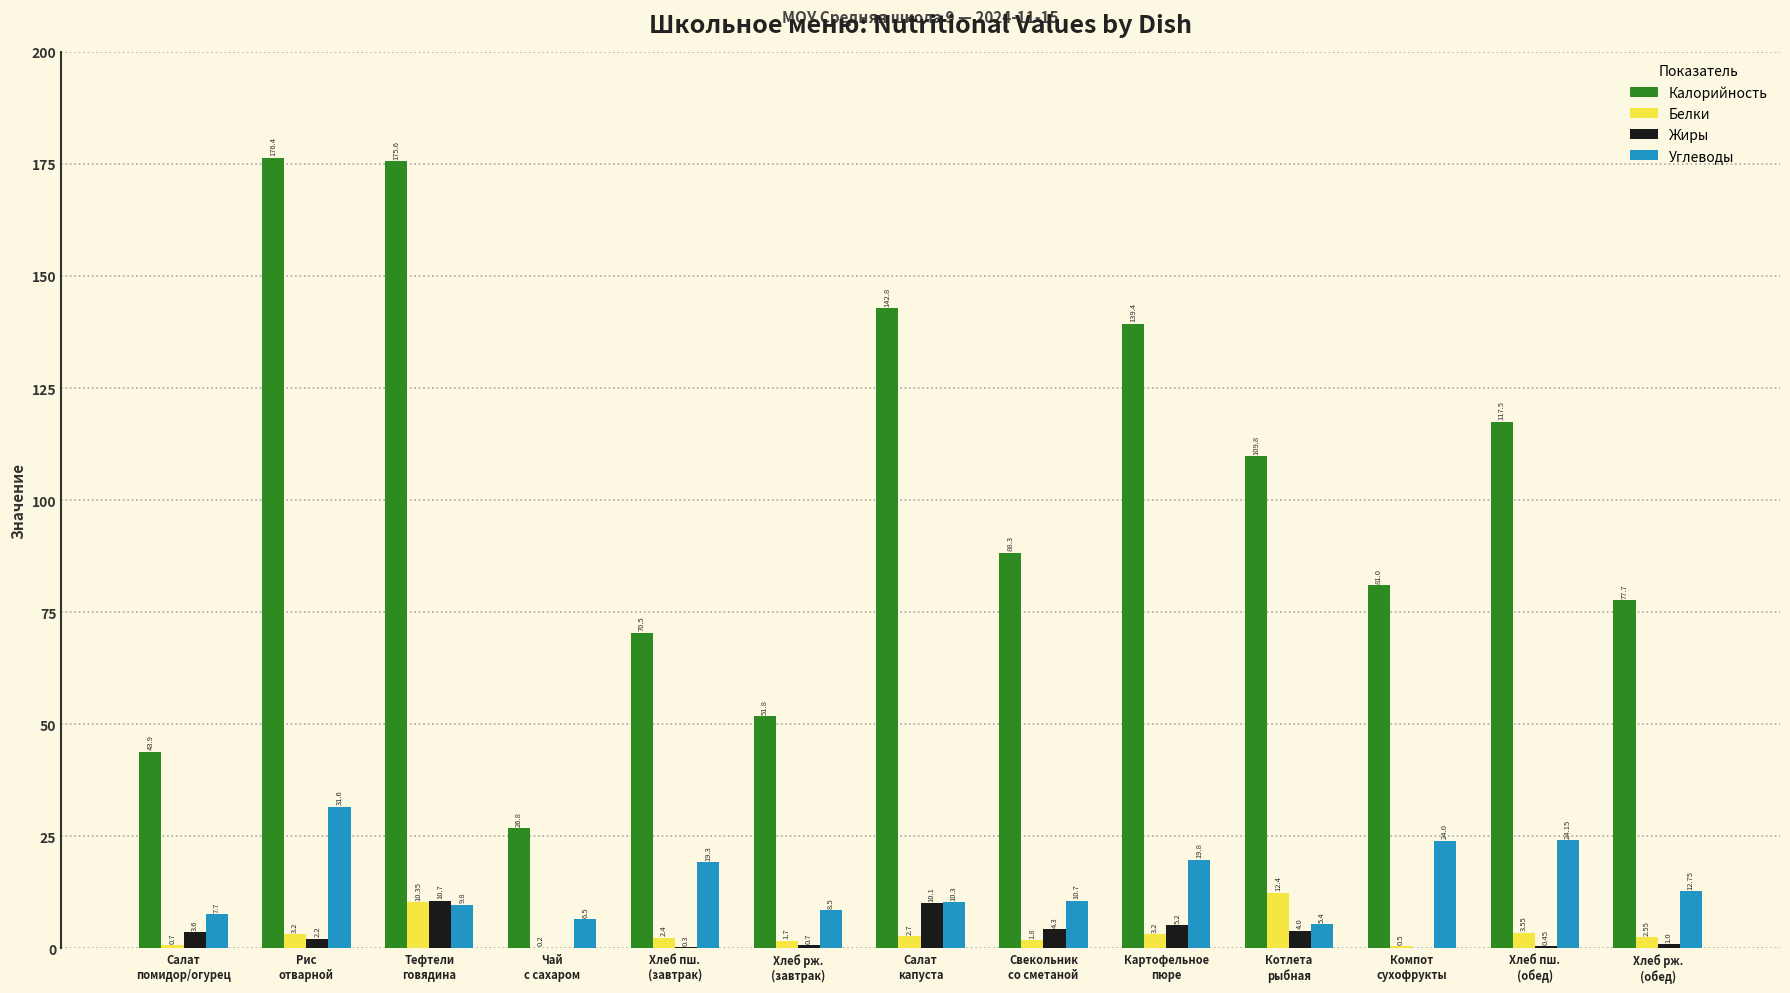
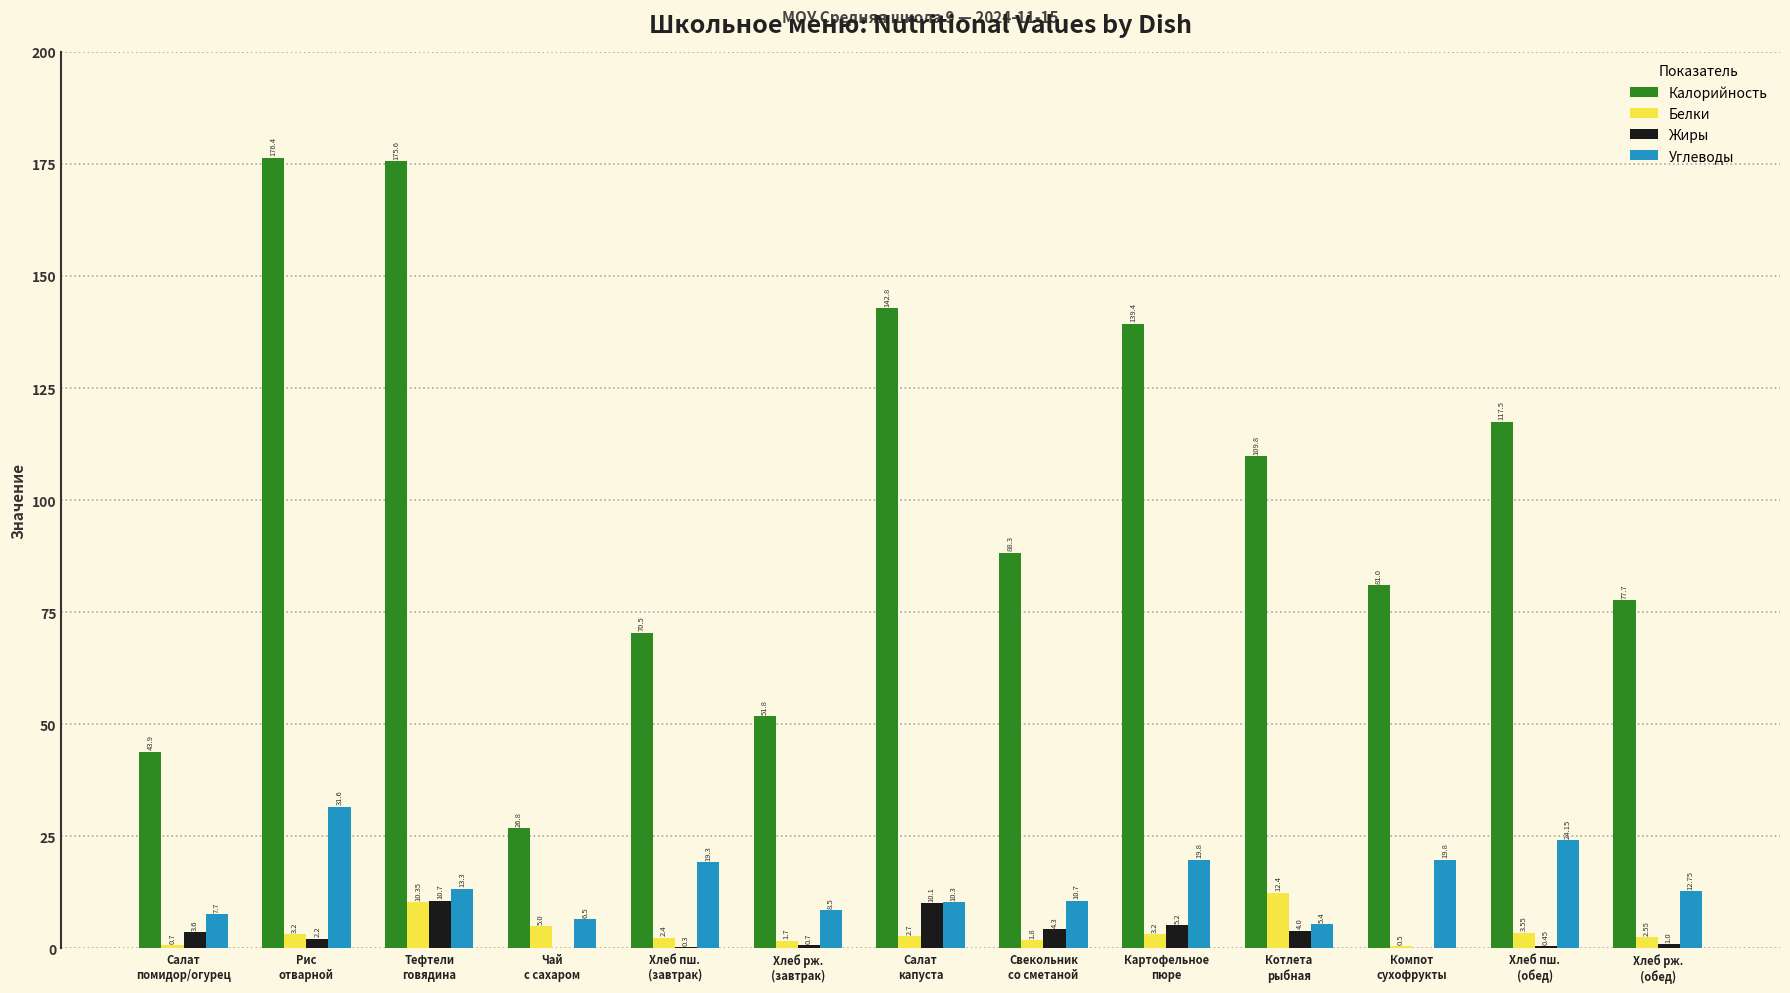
  {
    "Калорийность": {
      "Салат помидор/огурец": 43.9,
      "Рис отварной": 176.4,
      "Тефтели говядина": 175.6,
      "Чай с сахаром": 26.8,
      "Хлеб пш. (завтрак)": 70.5,
      "Хлеб рж. (завтрак)": 51.8,
      "Салат капуста": 142.8,
      "Свекольник со сметаной": 88.3,
      "Картофельное пюре": 139.4,
      "Котлета рыбная": 109.8,
      "Компот сухофрукты": 81.0,
      "Хлеб пш. (обед)": 117.5,
      "Хлеб рж. (обед)": 77.7
    },
    "Белки": {
      "Салат помидор/огурец": 0.7,
      "Рис отварной": 3.2,
      "Тефтели говядина": 10.35,
-     "Чай с сахаром": 0.2,
+     "Чай с сахаром": 5.0,
      "Хлеб пш. (завтрак)": 2.4,
      "Хлеб рж. (завтрак)": 1.7,
      "Салат капуста": 2.7,
      "Свекольник со сметаной": 1.8,
      "Картофельное пюре": 3.2,
      "Котлета рыбная": 12.4,
      "Компот сухофрукты": 0.5,
      "Хлеб пш. (обед)": 3.55,
      "Хлеб рж. (обед)": 2.55
    },
    "Жиры": {
      "Салат помидор/огурец": 3.6,
      "Рис отварной": 2.2,
      "Тефтели говядина": 10.7,
      "Хлеб пш. (завтрак)": 0.3,
      "Хлеб рж. (завтрак)": 0.7,
      "Салат капуста": 10.1,
      "Свекольник со сметаной": 4.3,
      "Картофельное пюре": 5.2,
      "Котлета рыбная": 4.0,
      "Хлеб пш. (обед)": 0.45,
      "Хлеб рж. (обед)": 1.0
    },
    "Углеводы": {
      "Салат помидор/огурец": 7.7,
      "Рис отварной": 31.6,
-     "Тефтели говядина": 9.8,
+     "Тефтели говядина": 13.3,
      "Чай с сахаром": 6.5,
      "Хлеб пш. (завтрак)": 19.3,
      "Хлеб рж. (завтрак)": 8.5,
      "Салат капуста": 10.3,
      "Свекольник со сметаной": 10.7,
      "Картофельное пюре": 19.8,
      "Котлета рыбная": 5.4,
-     "Компот сухофрукты": 24.0,
+     "Компот сухофрукты": 19.8,
      "Хлеб пш. (обед)": 24.15,
      "Хлеб рж. (обед)": 12.75
    }
  }
